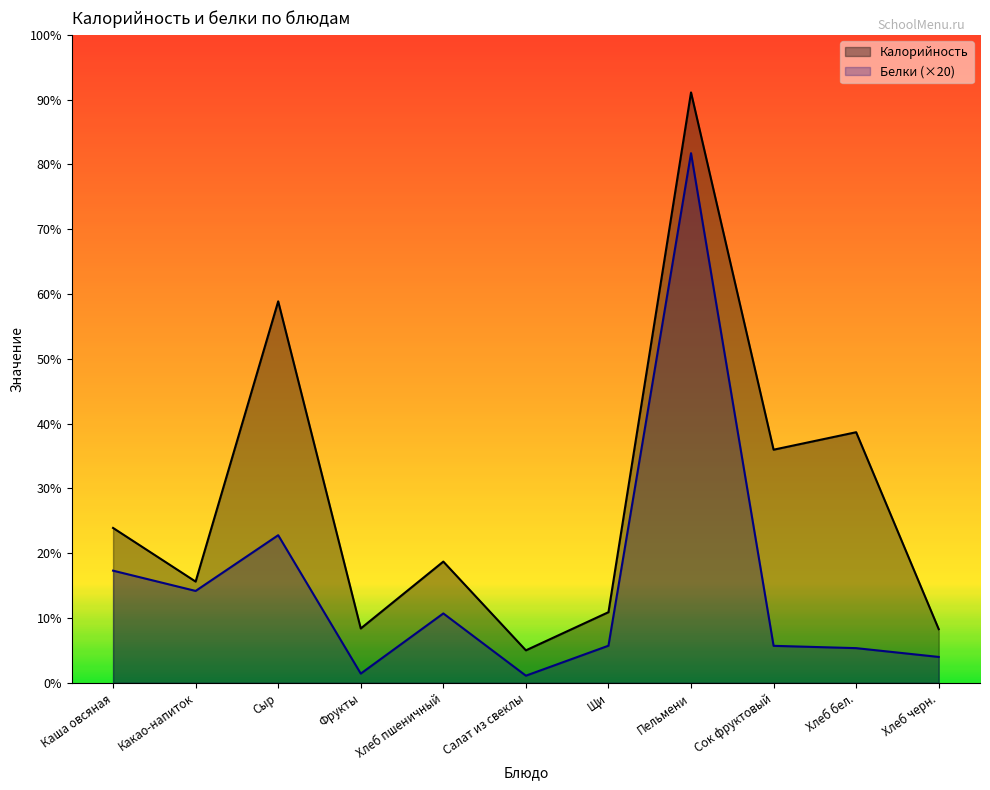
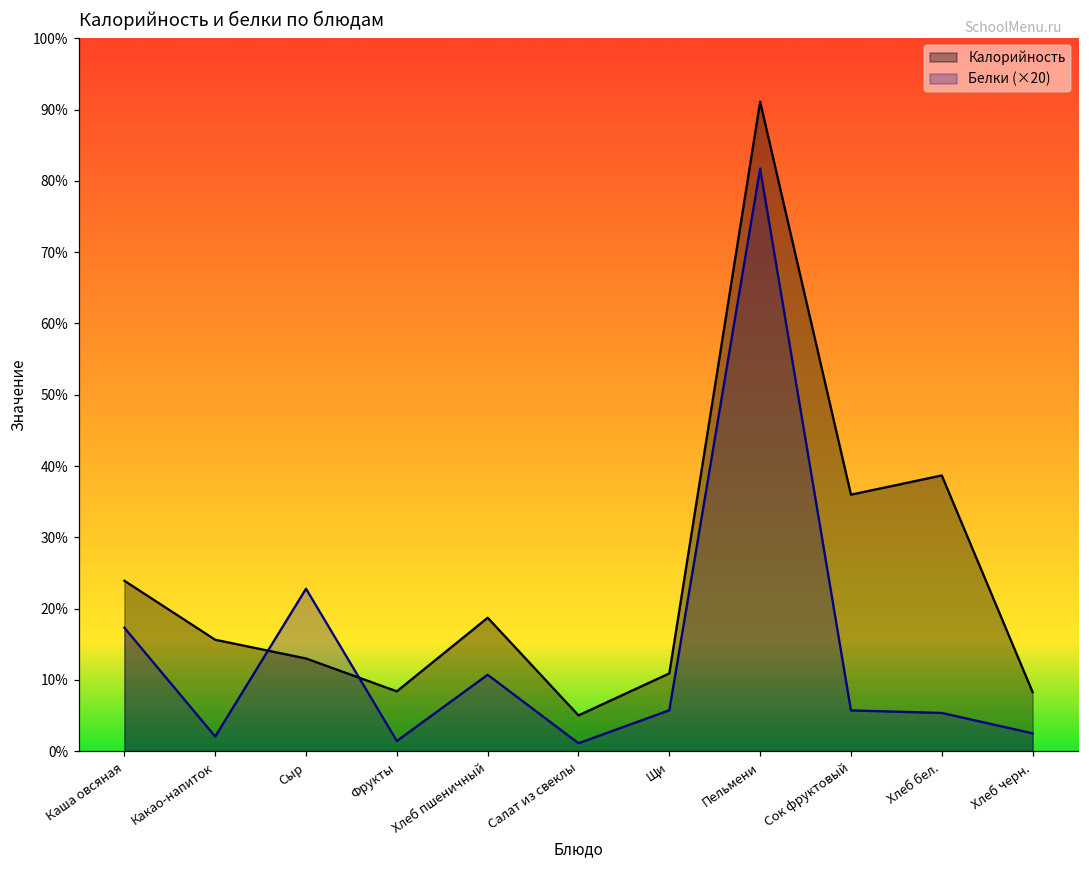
  {
    "Калорийность": {
      "Каша овсяная": "24%",
      "Какао-напиток": "16%",
-     "Сыр": "59%",
+     "Сыр": "13%",
      "Фрукты": "8%",
      "Хлеб пшеничный": "19%",
      "Салат из свеклы": "5%",
      "Щи": "11%",
      "Пельмени": "91%",
      "Сок фруктовый": "36%",
      "Хлеб бел.": "39%",
      "Хлеб черн.": "8%"
    },
    "Белки (×20)": {
      "Каша овсяная": "17%",
-     "Какао-напиток": "14%",
+     "Какао-напиток": "2%",
      "Сыр": "23%",
      "Фрукты": "1%",
      "Хлеб пшеничный": "11%",
      "Салат из свеклы": "1%",
      "Щи": "6%",
      "Пельмени": "82%",
      "Сок фруктовый": "6%",
      "Хлеб бел.": "5%",
-     "Хлеб черн.": "4%"
+     "Хлеб черн.": "3%"
    }
  }
